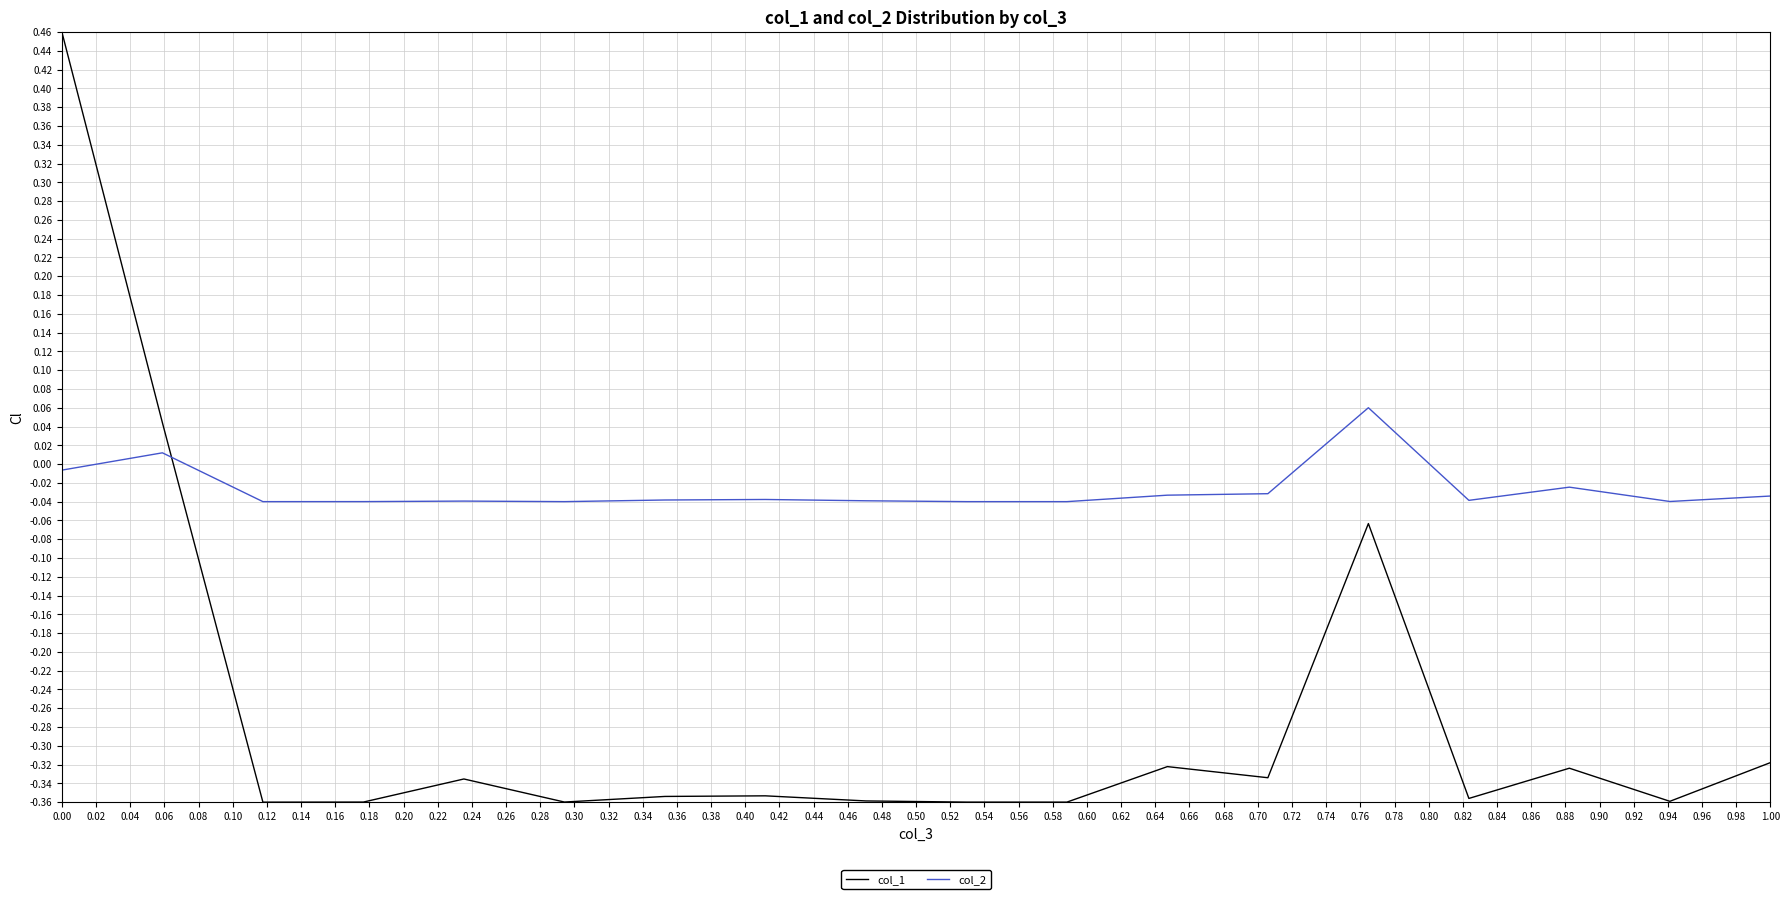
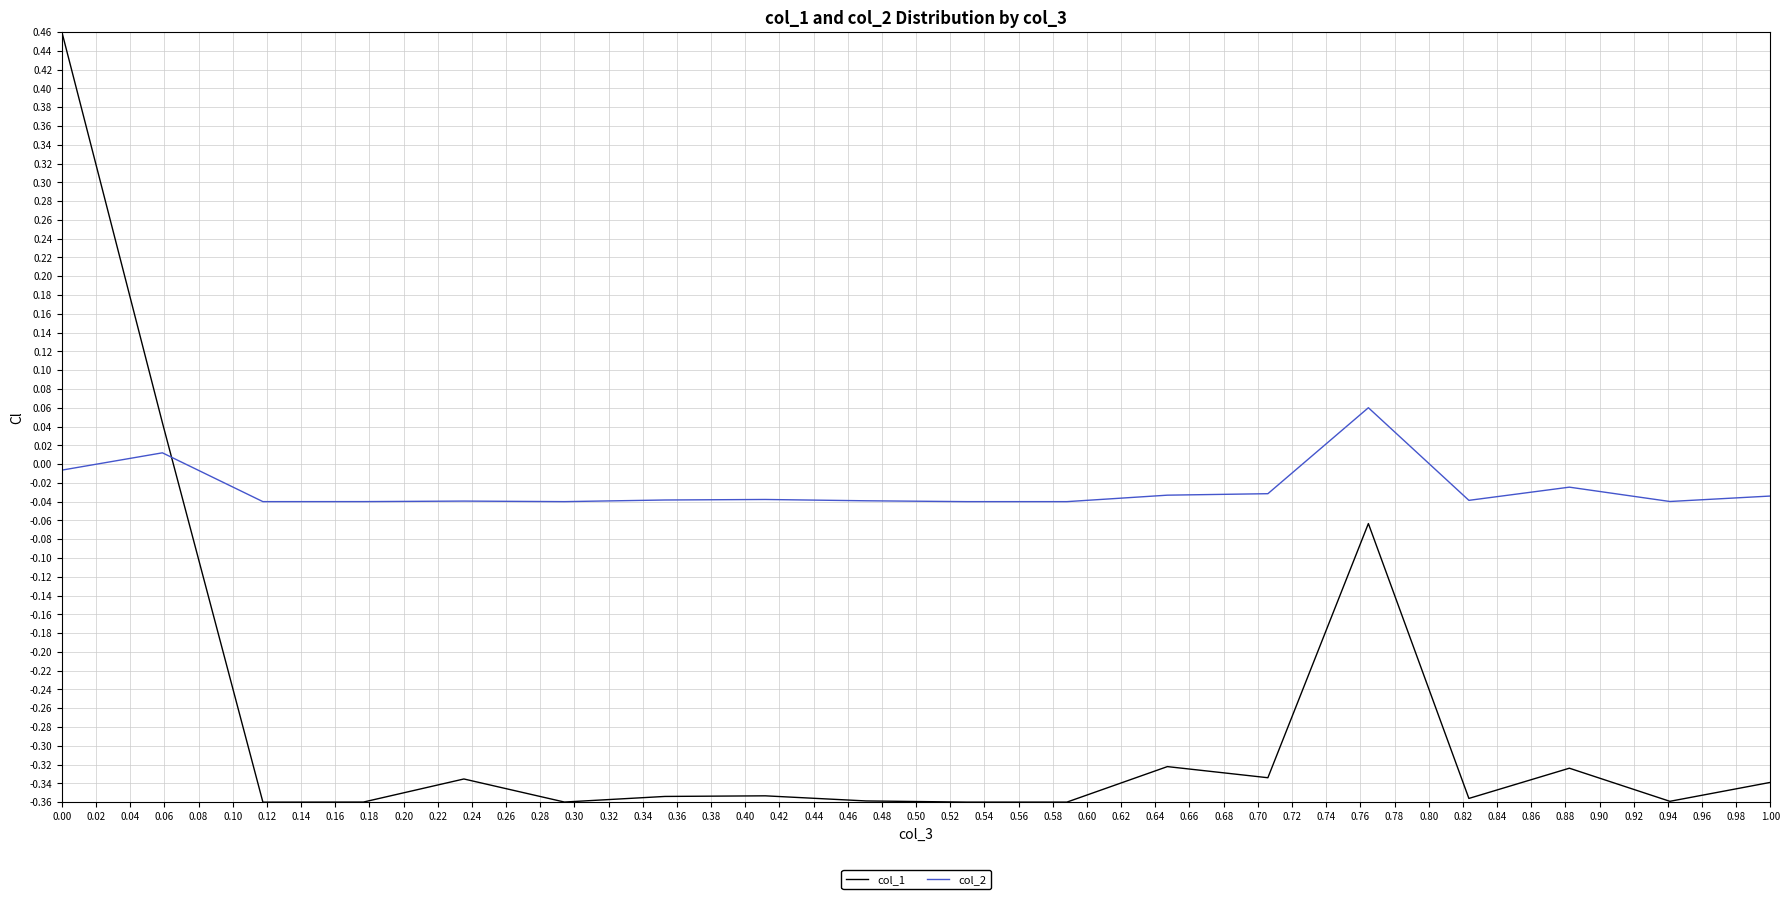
  {
    "col_1": {
      "0.00": 0.46,
-     "1.00": -0.32
+     "1.00": -0.34
    },
    "col_2": {
      "0.00": -0.01,
      "1.00": -0.03
    }
  }
